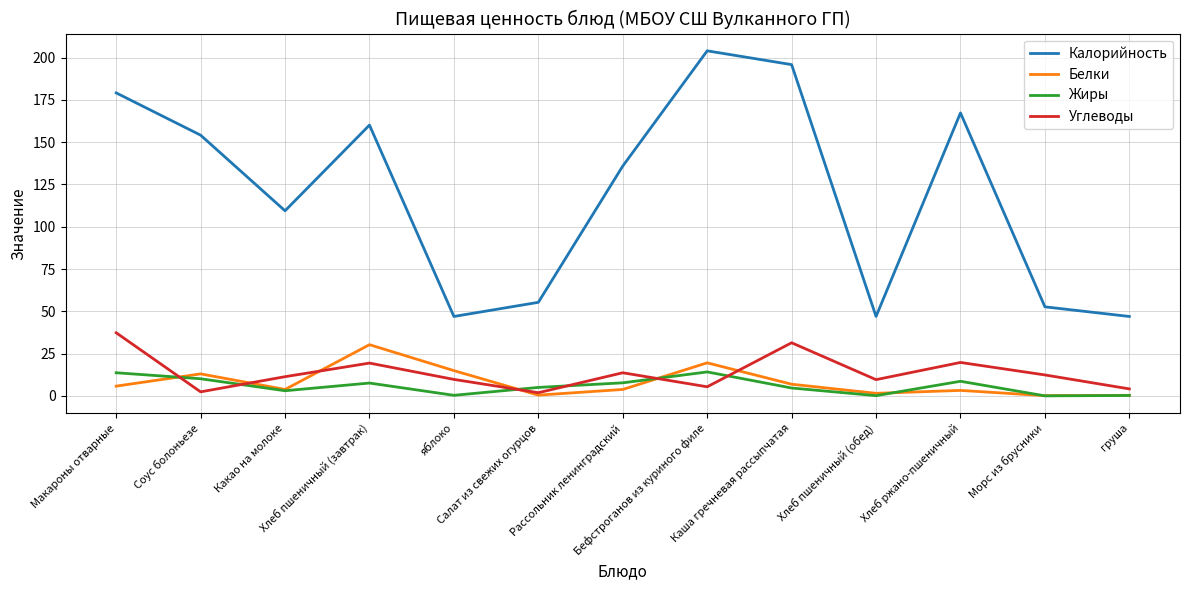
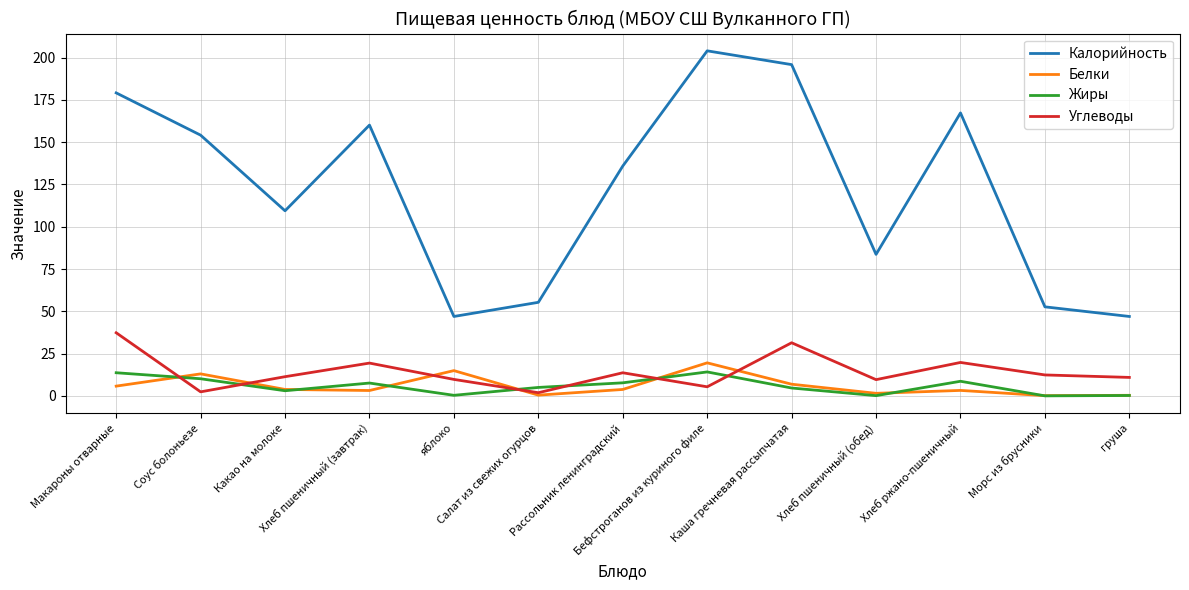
  {
    "Калорийность": {
      "Макароны отварные": 179,
      "Соус болоньезе": 154,
      "Какао на молоке": 109,
      "Хлеб пшеничный (завтрак)": 160,
      "яблоко": 47,
      "Салат из свежих огурцов": 55,
      "Рассольник ленинградский": 136,
      "Бефстроганов из куриного филе": 204,
      "Каша гречневая рассыпчатая": 196,
-     "Хлеб пшеничный (обед)": 47,
+     "Хлеб пшеничный (обед)": 84,
      "Хлеб ржано-пшеничный": 167,
      "Морс из брусники": 53,
      "груша": 47
    },
    "Белки": {
      "Макароны отварные": 6,
      "Соус болоньезе": 13,
-     "Хлеб пшеничный (завтрак)": 30,
+     "Хлеб пшеничный (завтрак)": 3,
      "яблоко": 15,
      "Рассольник ленинградский": 4,
      "Бефстроганов из куриного филе": 20,
      "Каша гречневая рассыпчатая": 7,
      "Хлеб ржано-пшеничный": 3
    },
    "Жиры": {
      "Макароны отварные": 14,
      "Соус болоньезе": 10,
      "Хлеб пшеничный (завтрак)": 8,
      "яблоко": 0,
      "Салат из свежих огурцов": 5,
      "Рассольник ленинградский": 8,
      "Бефстроганов из куриного филе": 14,
      "Каша гречневая рассыпчатая": 5,
      "Хлеб ржано-пшеничный": 9
    },
    "Углеводы": {
      "Макароны отварные": 37,
      "Соус болоньезе": 2,
      "Какао на молоке": 11,
      "Хлеб пшеничный (завтрак)": 19,
      "яблоко": 10,
      "Рассольник ленинградский": 14,
      "Бефстроганов из куриного филе": 5,
      "Каша гречневая рассыпчатая": 31,
      "Хлеб пшеничный (обед)": 10,
      "Хлеб ржано-пшеничный": 20,
      "Морс из брусники": 12,
-     "груша": 4
+     "груша": 11
    }
  }
